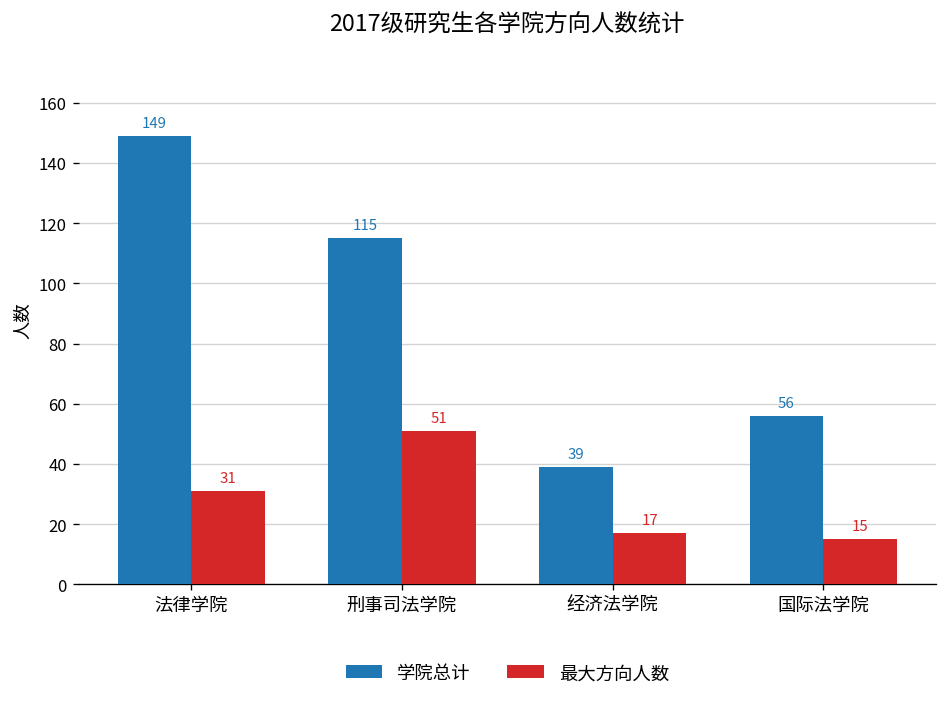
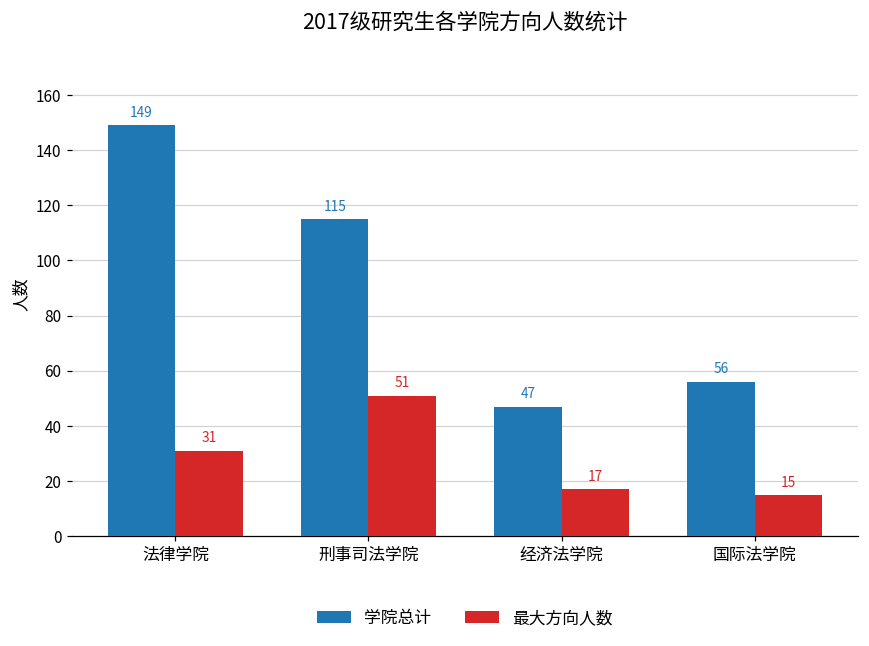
  {
    "学院总计": {
      "法律学院": 149,
      "刑事司法学院": 115,
-     "经济法学院": 39,
+     "经济法学院": 47,
      "国际法学院": 56
    },
    "最大方向人数": {
      "法律学院": 31,
      "刑事司法学院": 51,
      "经济法学院": 17,
      "国际法学院": 15
    }
  }
